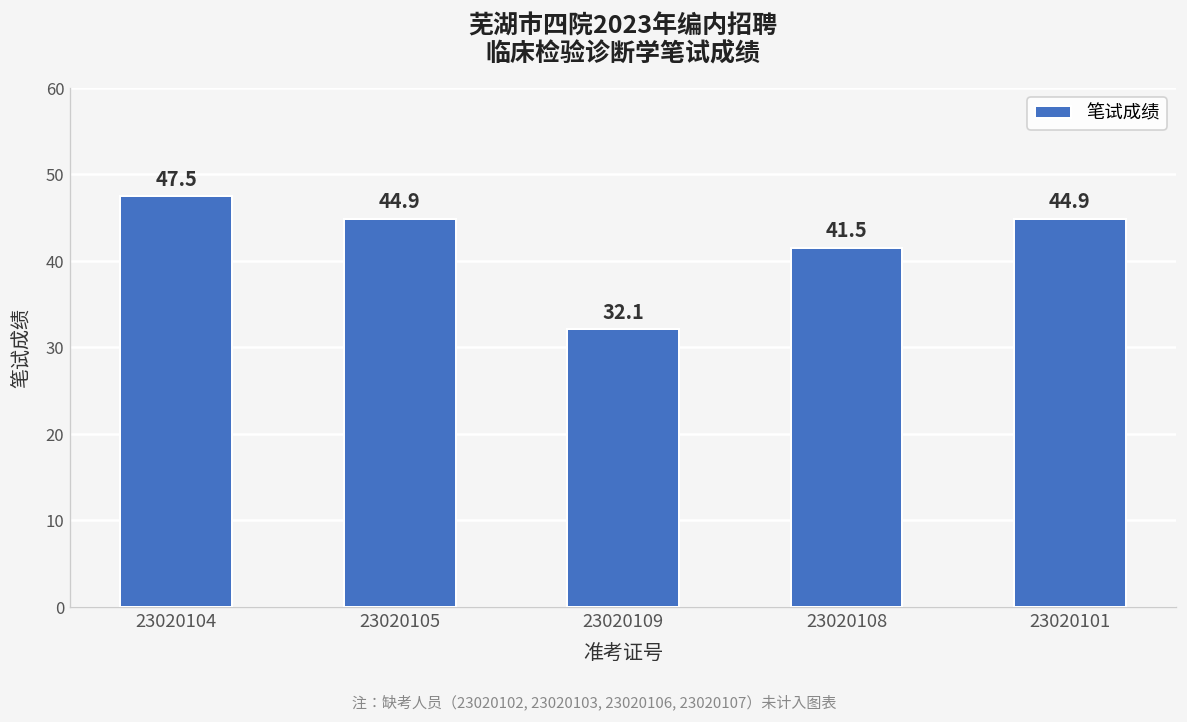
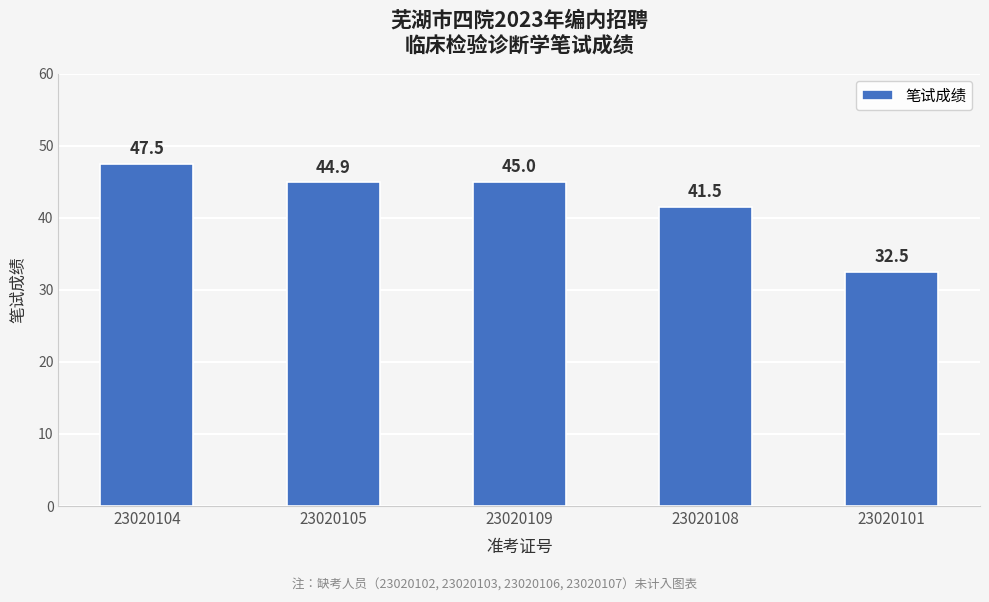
  {
    "23020104": 47.5,
    "23020105": 44.9,
-   "23020109": 32.1,
+   "23020109": 45.0,
    "23020108": 41.5,
-   "23020101": 44.9
+   "23020101": 32.5
  }
